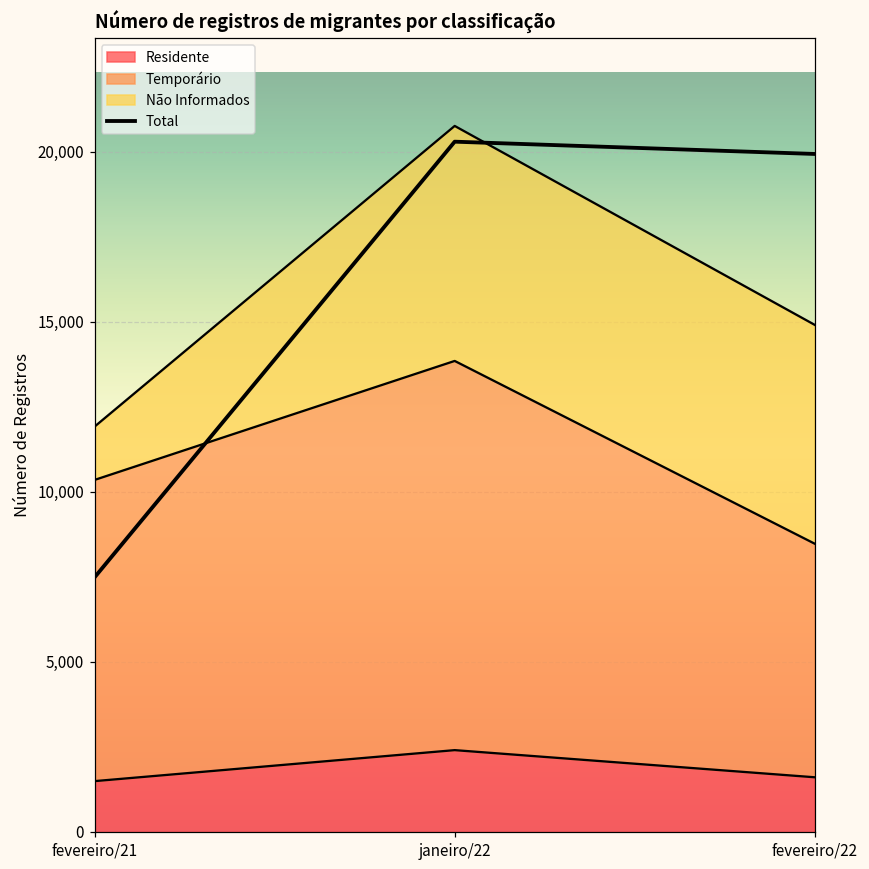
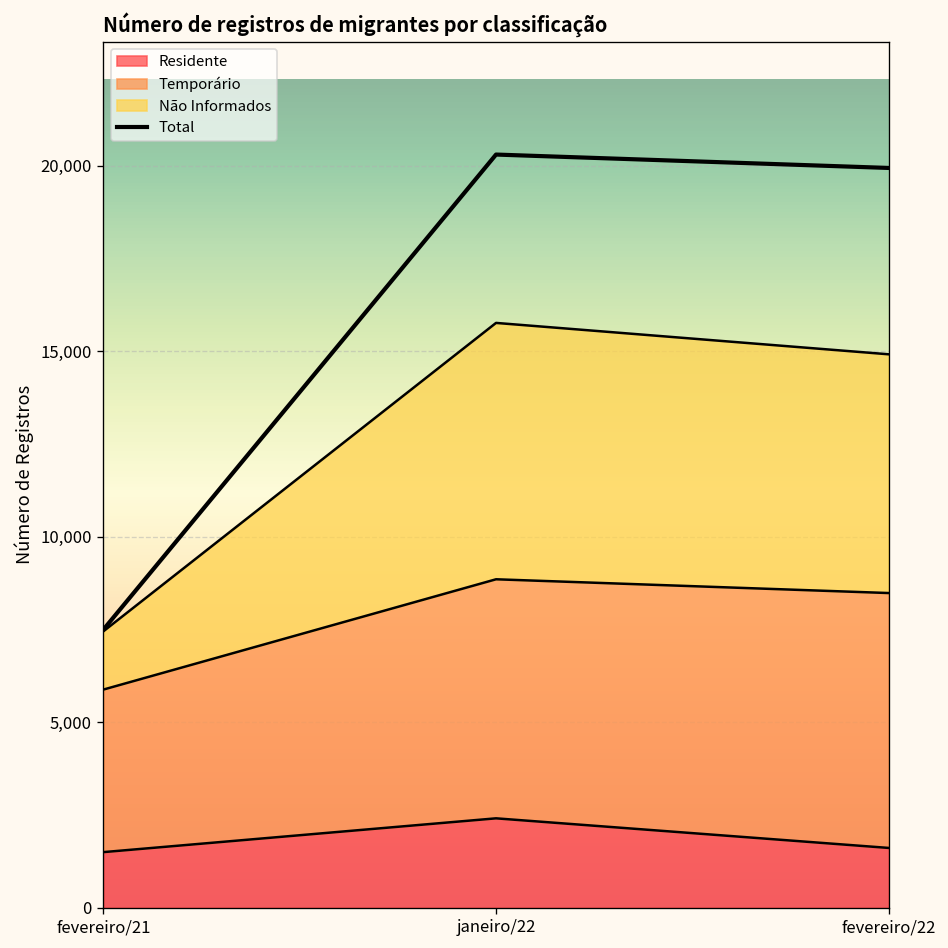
  {
    "Residente": {
      "fevereiro/21": "1,500",
      "janeiro/22": "2,400",
      "fevereiro/22": "1,600"
    },
    "Temporário": {
-     "fevereiro/21": "8,900",
-     "janeiro/22": "11,400",
+     "fevereiro/21": "4,400",
+     "janeiro/22": "6,400",
      "fevereiro/22": "6,900"
    },
    "Não Informados": {
      "janeiro/22": "6,900",
      "fevereiro/22": "6,400"
    },
    "Total": {
      "janeiro/22": "20,300",
      "fevereiro/22": "19,900"
    }
  }
